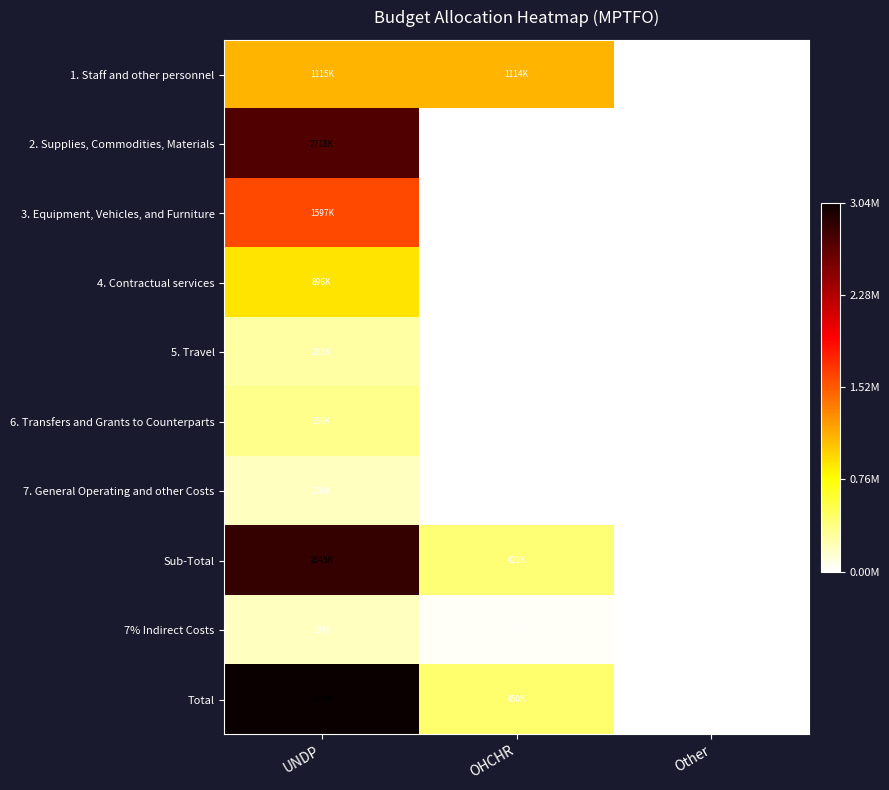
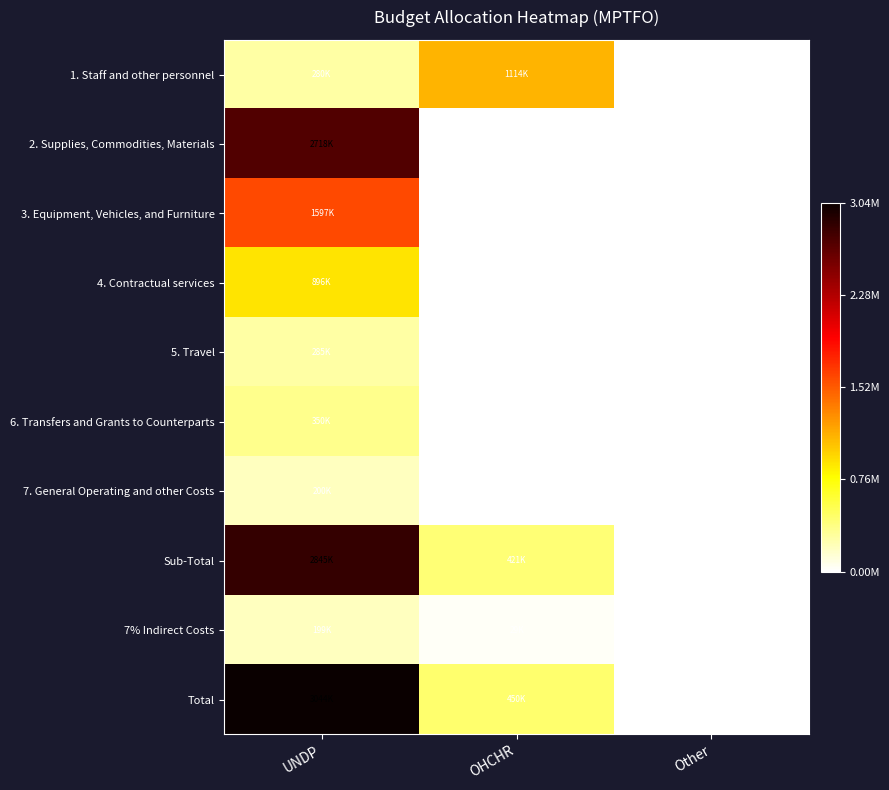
  {
    "1. Staff and other personnel": {
-     "UNDP": "1115K",
+     "UNDP": "280K",
      "OHCHR": "1114K"
    },
    "2. Supplies, Commodities, Materials": {
      "UNDP": "2718K"
    },
    "3. Equipment, Vehicles, and Furniture": {
      "UNDP": "1597K"
    },
    "4. Contractual services": {
      "UNDP": "896K"
    },
    "5. Travel": {
      "UNDP": "285K"
    },
    "6. Transfers and Grants to Counterparts": {
      "UNDP": "350K"
    },
    "7. General Operating and other Costs": {
      "UNDP": "200K"
    },
    "Sub-Total": {
      "UNDP": "2845K",
      "OHCHR": "421K"
    },
    "7% Indirect Costs": {
      "UNDP": "199K"
    },
    "Total": {
      "OHCHR": "450K"
    }
  }
